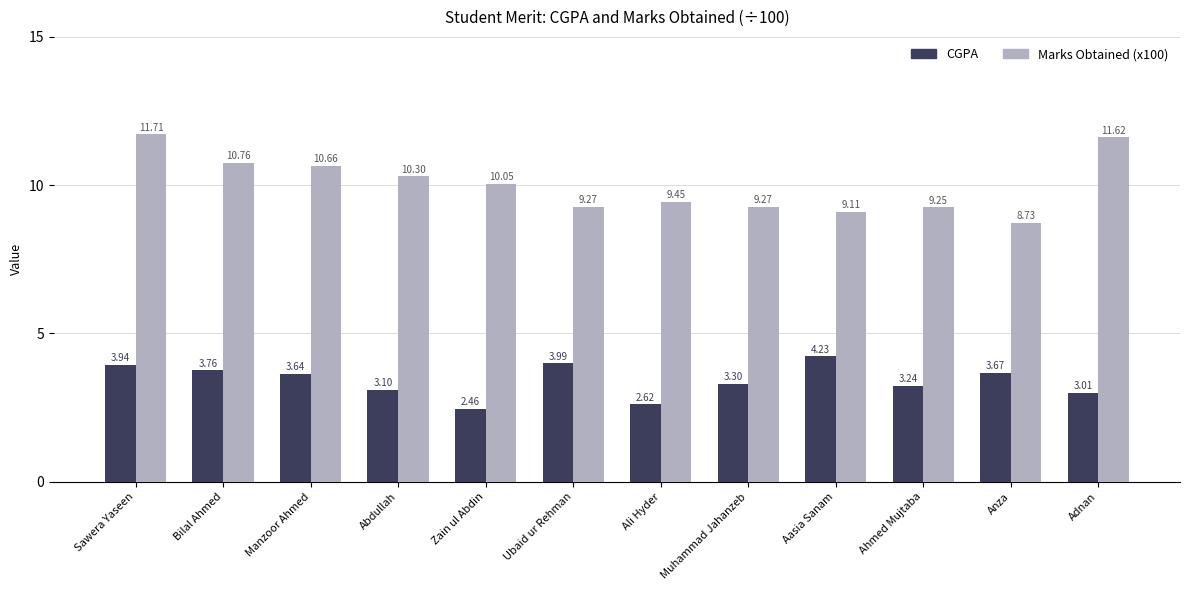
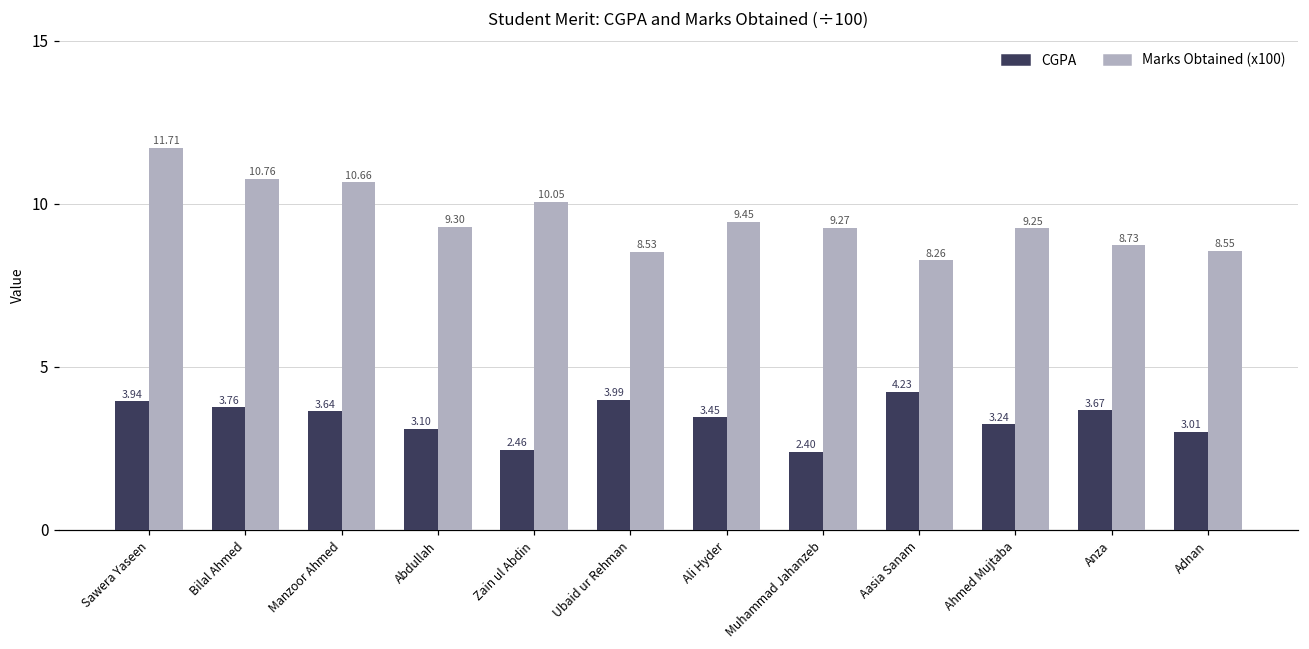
  {
    "CGPA": {
      "Sawera Yaseen": 3.94,
      "Bilal Ahmed": 3.76,
      "Manzoor Ahmed": 3.64,
      "Abdullah": 3.10,
      "Zain ul Abdin": 2.46,
      "Ubaid ur Rehman": 3.99,
-     "Ali Hyder": 2.62,
-     "Muhammad Jahanzeb": 3.30,
+     "Ali Hyder": 3.45,
+     "Muhammad Jahanzeb": 2.40,
      "Aasia Sanam": 4.23,
      "Ahmed Mujtaba": 3.24,
      "Anza": 3.67,
      "Adnan": 3.01
    },
    "Marks Obtained (x100)": {
      "Sawera Yaseen": 11.71,
      "Bilal Ahmed": 10.76,
      "Manzoor Ahmed": 10.66,
-     "Abdullah": 10.30,
+     "Abdullah": 9.30,
      "Zain ul Abdin": 10.05,
-     "Ubaid ur Rehman": 9.27,
+     "Ubaid ur Rehman": 8.53,
      "Ali Hyder": 9.45,
      "Muhammad Jahanzeb": 9.27,
-     "Aasia Sanam": 9.11,
+     "Aasia Sanam": 8.26,
      "Ahmed Mujtaba": 9.25,
      "Anza": 8.73,
-     "Adnan": 11.62
+     "Adnan": 8.55
    }
  }
